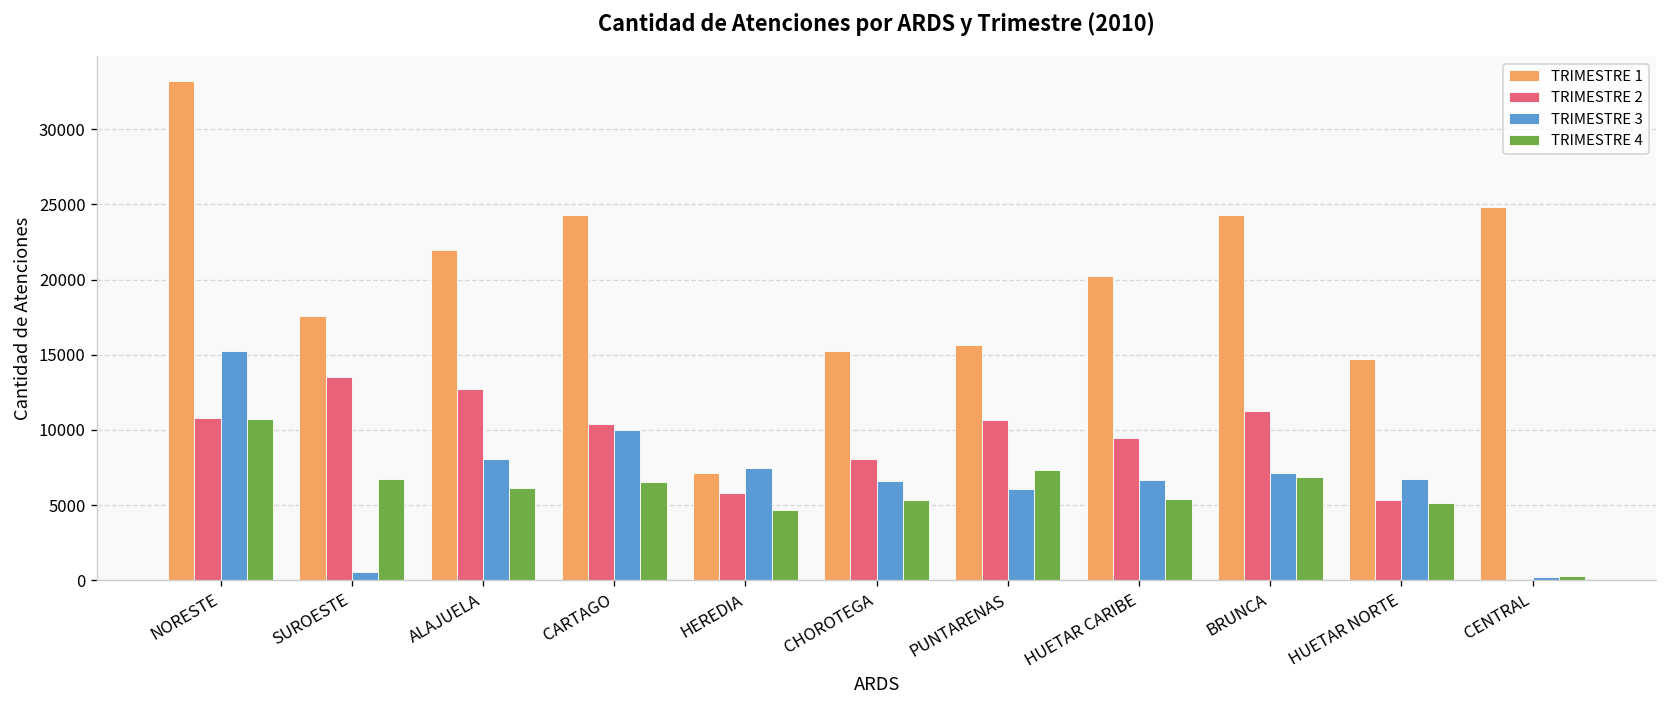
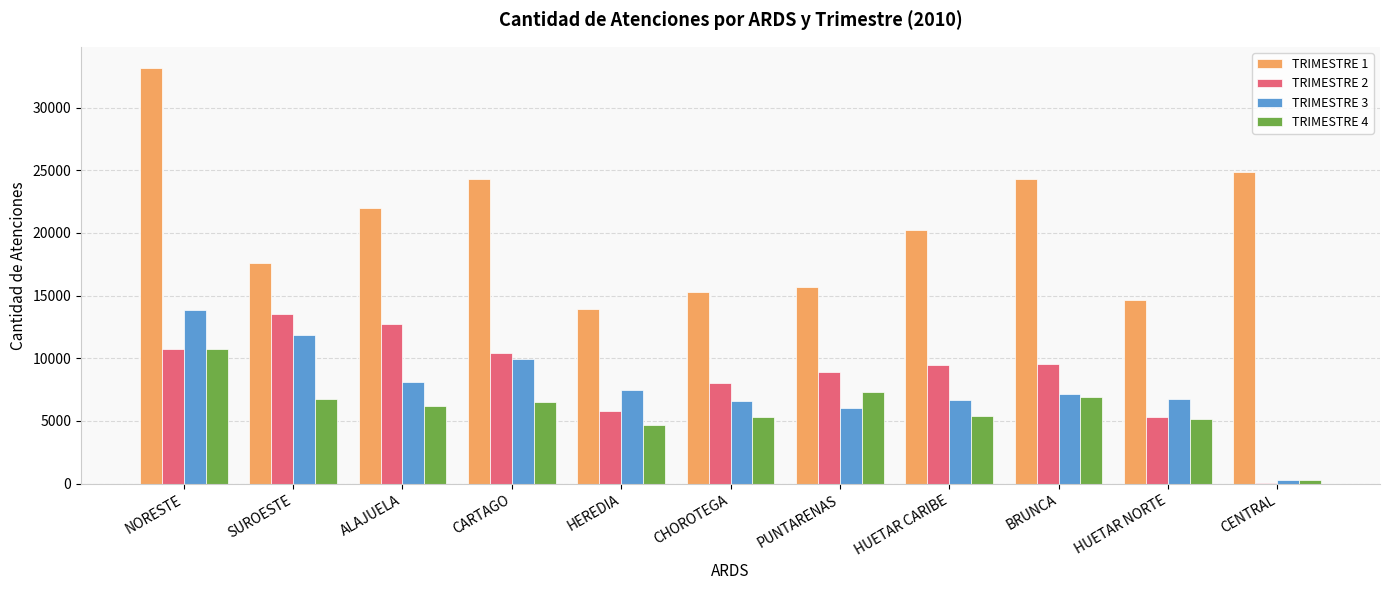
  {
    "TRIMESTRE 1": {
      "NORESTE": 33200,
      "SUROESTE": 17600,
      "ALAJUELA": 22000,
      "CARTAGO": 24300,
-     "HEREDIA": 7100,
+     "HEREDIA": 13900,
      "CHOROTEGA": 15200,
      "PUNTARENAS": 15700,
      "HUETAR CARIBE": 20200,
      "BRUNCA": 24300,
      "HUETAR NORTE": 14700,
      "CENTRAL": 24800
    },
    "TRIMESTRE 2": {
      "NORESTE": 10800,
      "SUROESTE": 13600,
      "ALAJUELA": 12700,
      "CARTAGO": 10400,
      "HEREDIA": 5800,
      "CHOROTEGA": 8100,
-     "PUNTARENAS": 10600,
+     "PUNTARENAS": 8900,
      "HUETAR CARIBE": 9500,
-     "BRUNCA": 11300,
+     "BRUNCA": 9600,
      "HUETAR NORTE": 5300
    },
    "TRIMESTRE 3": {
-     "NORESTE": 15300,
-     "SUROESTE": 500,
+     "NORESTE": 13900,
+     "SUROESTE": 11800,
      "ALAJUELA": 8100,
      "CARTAGO": 10000,
      "HEREDIA": 7500,
      "CHOROTEGA": 6600,
      "PUNTARENAS": 6100,
      "HUETAR CARIBE": 6700,
      "BRUNCA": 7100,
      "HUETAR NORTE": 6700,
      "CENTRAL": 300
    },
    "TRIMESTRE 4": {
      "NORESTE": 10700,
      "SUROESTE": 6700,
      "ALAJUELA": 6200,
      "CARTAGO": 6500,
      "HEREDIA": 4700,
      "CHOROTEGA": 5300,
      "PUNTARENAS": 7300,
      "HUETAR CARIBE": 5400,
      "BRUNCA": 6900,
      "HUETAR NORTE": 5100,
      "CENTRAL": 300
    }
  }
